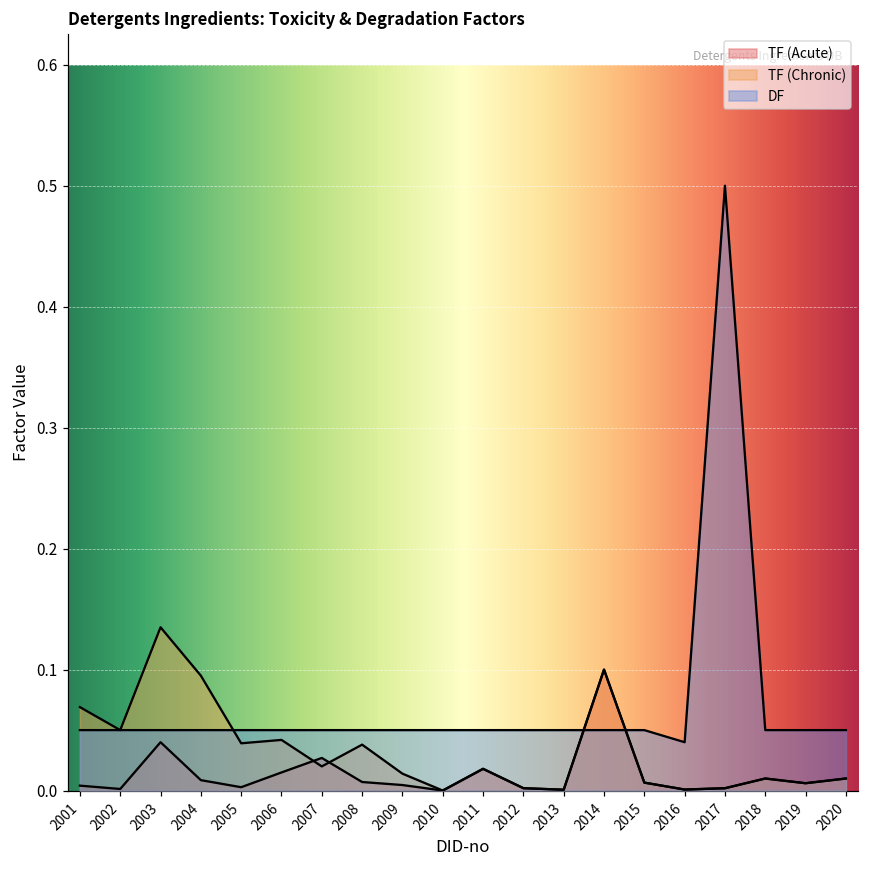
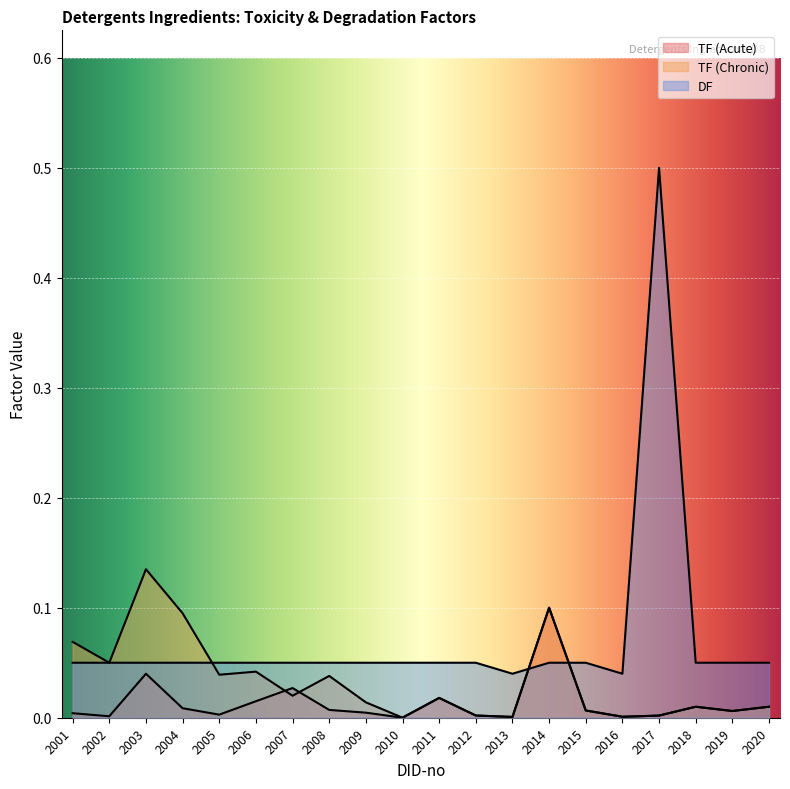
  {
    "DF": {
      "2001": 0.05,
      "2003": 0.05,
      "2004": 0.05,
      "2005": 0.05,
      "2006": 0.05,
      "2007": 0.05,
      "2008": 0.05,
      "2009": 0.05,
      "2010": 0.05,
      "2011": 0.05,
      "2012": 0.05,
-     "2013": 0.05,
+     "2013": 0.04,
      "2014": 0.05,
      "2015": 0.05,
      "2016": 0.04,
      "2017": 0.50,
      "2018": 0.05,
      "2019": 0.05,
      "2020": 0.05
    }
  }
